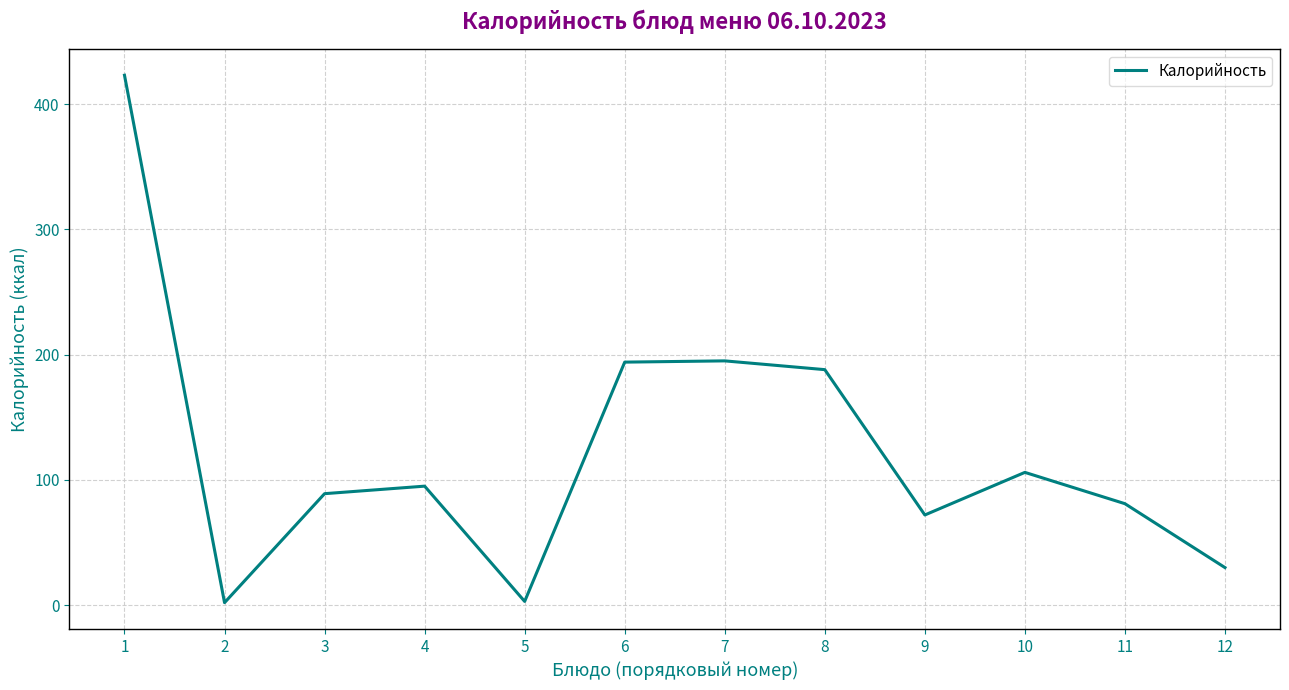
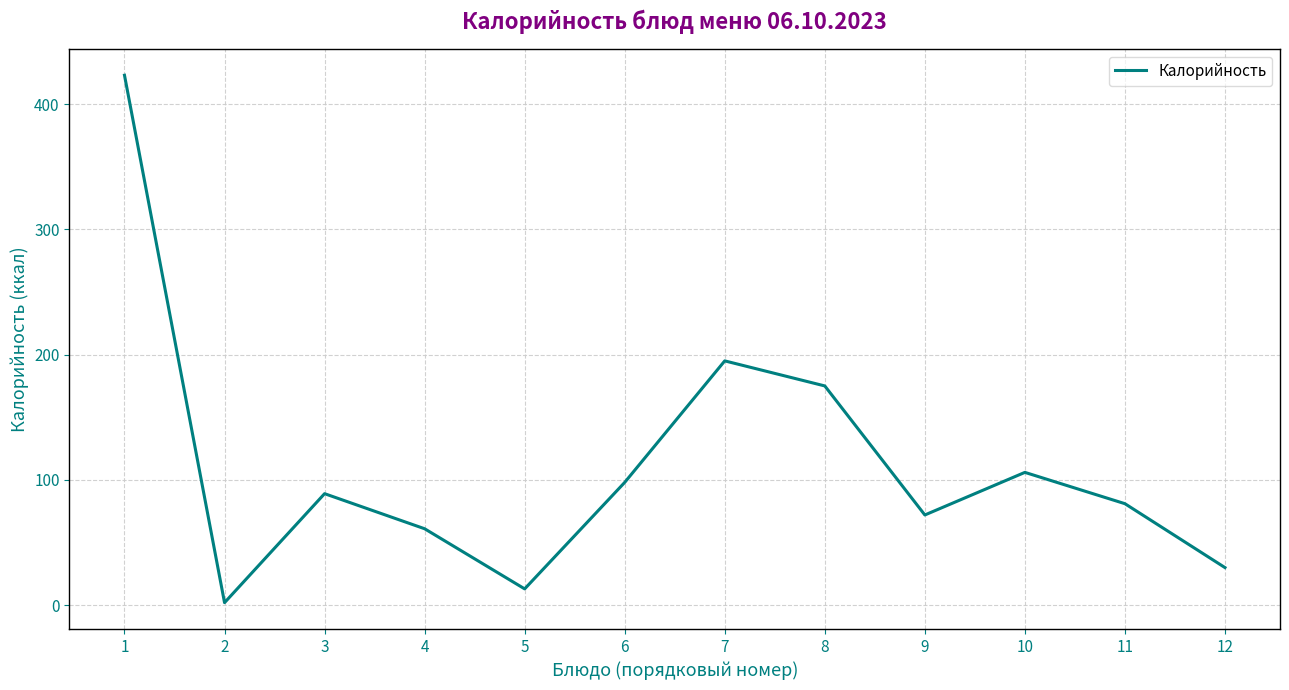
  {
    "1": 423,
    "2": 2,
    "3": 89,
-   "4": 95,
-   "5": 3,
-   "6": 194,
+   "4": 61,
+   "5": 13,
+   "6": 98,
    "7": 195,
-   "8": 188,
+   "8": 175,
    "9": 72,
    "10": 106,
    "11": 81,
    "12": 30
  }
